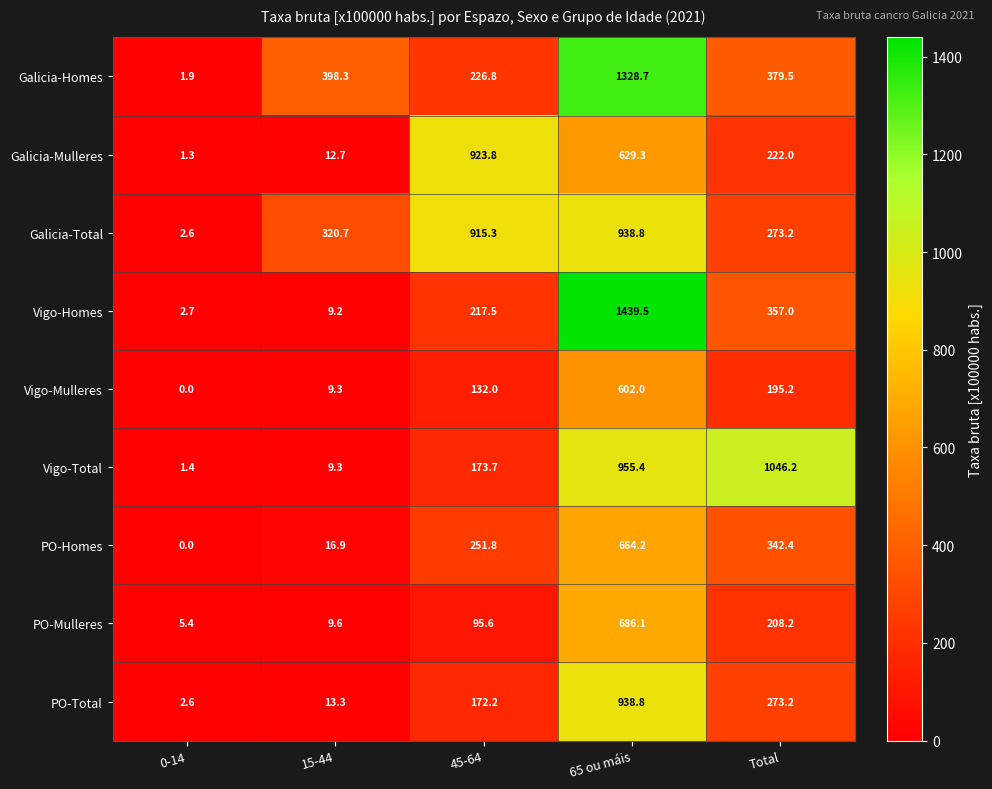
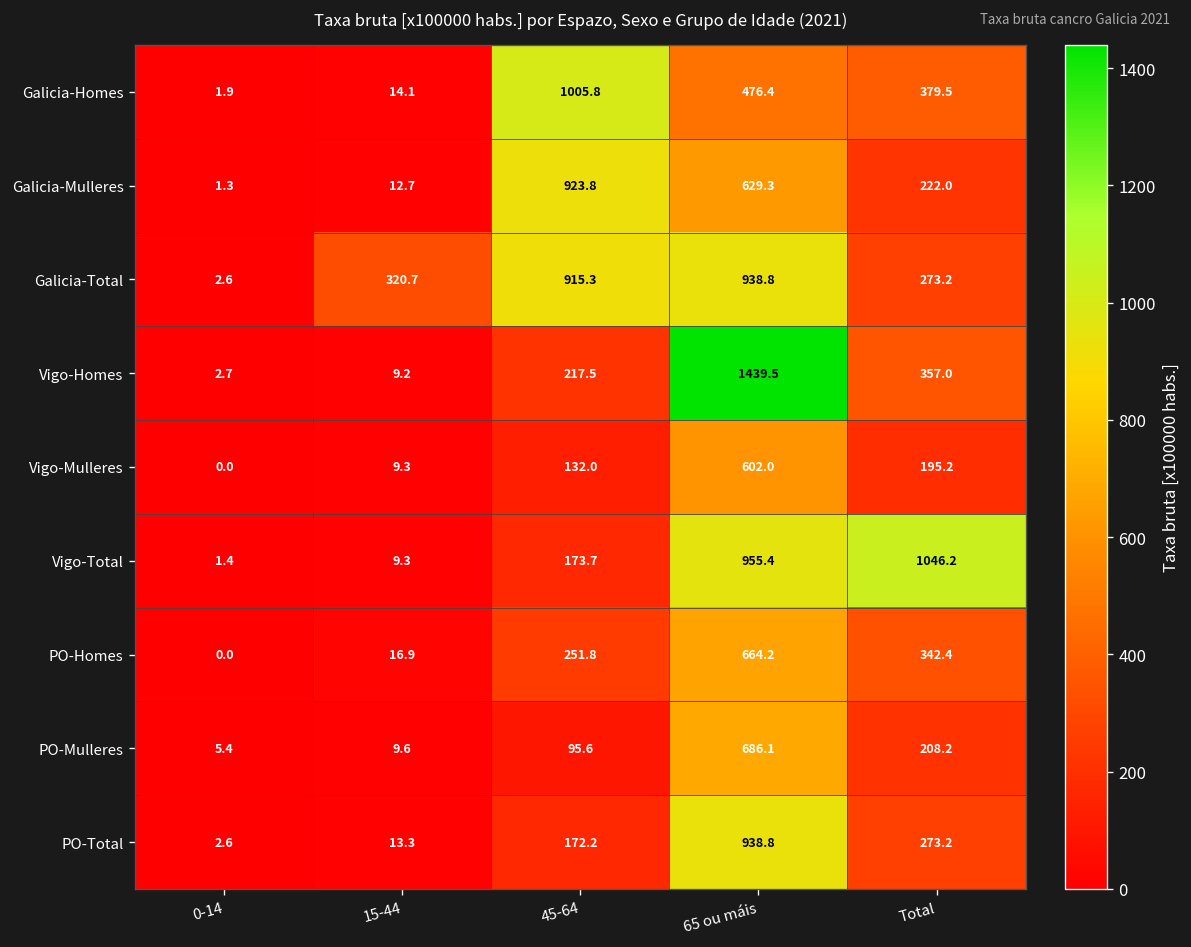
  {
    "Galicia-Homes": {
      "0-14": 1.9,
-     "15-44": 398.3,
-     "45-64": 226.8,
-     "65 ou máis": 1328.7,
+     "15-44": 14.1,
+     "45-64": 1005.8,
+     "65 ou máis": 476.4,
      "Total": 379.5
    },
    "Galicia-Mulleres": {
      "0-14": 1.3,
      "15-44": 12.7,
      "45-64": 923.8,
      "65 ou máis": 629.3,
      "Total": 222.0
    },
    "Galicia-Total": {
      "0-14": 2.6,
      "15-44": 320.7,
      "45-64": 915.3,
      "65 ou máis": 938.8,
      "Total": 273.2
    },
    "Vigo-Homes": {
      "0-14": 2.7,
      "15-44": 9.2,
      "45-64": 217.5,
      "65 ou máis": 1439.5,
      "Total": 357.0
    },
    "Vigo-Mulleres": {
      "0-14": 0.0,
      "15-44": 9.3,
      "45-64": 132.0,
      "65 ou máis": 602.0,
      "Total": 195.2
    },
    "Vigo-Total": {
      "0-14": 1.4,
      "15-44": 9.3,
      "45-64": 173.7,
      "65 ou máis": 955.4,
      "Total": 1046.2
    },
    "PO-Homes": {
      "0-14": 0.0,
      "15-44": 16.9,
      "45-64": 251.8,
      "65 ou máis": 664.2,
      "Total": 342.4
    },
    "PO-Mulleres": {
      "0-14": 5.4,
      "15-44": 9.6,
      "45-64": 95.6,
      "65 ou máis": 686.1,
      "Total": 208.2
    },
    "PO-Total": {
      "0-14": 2.6,
      "15-44": 13.3,
      "45-64": 172.2,
      "65 ou máis": 938.8,
      "Total": 273.2
    }
  }
